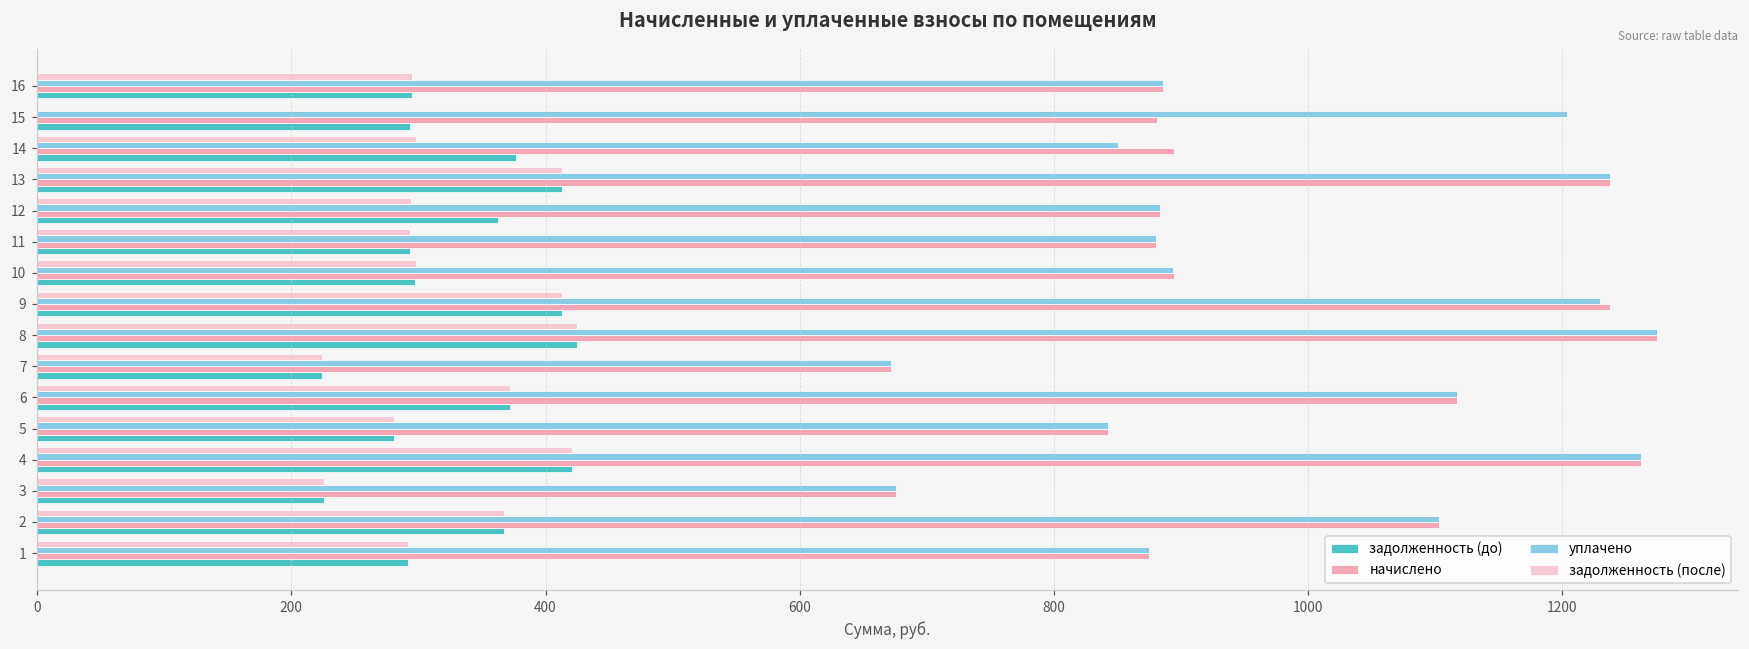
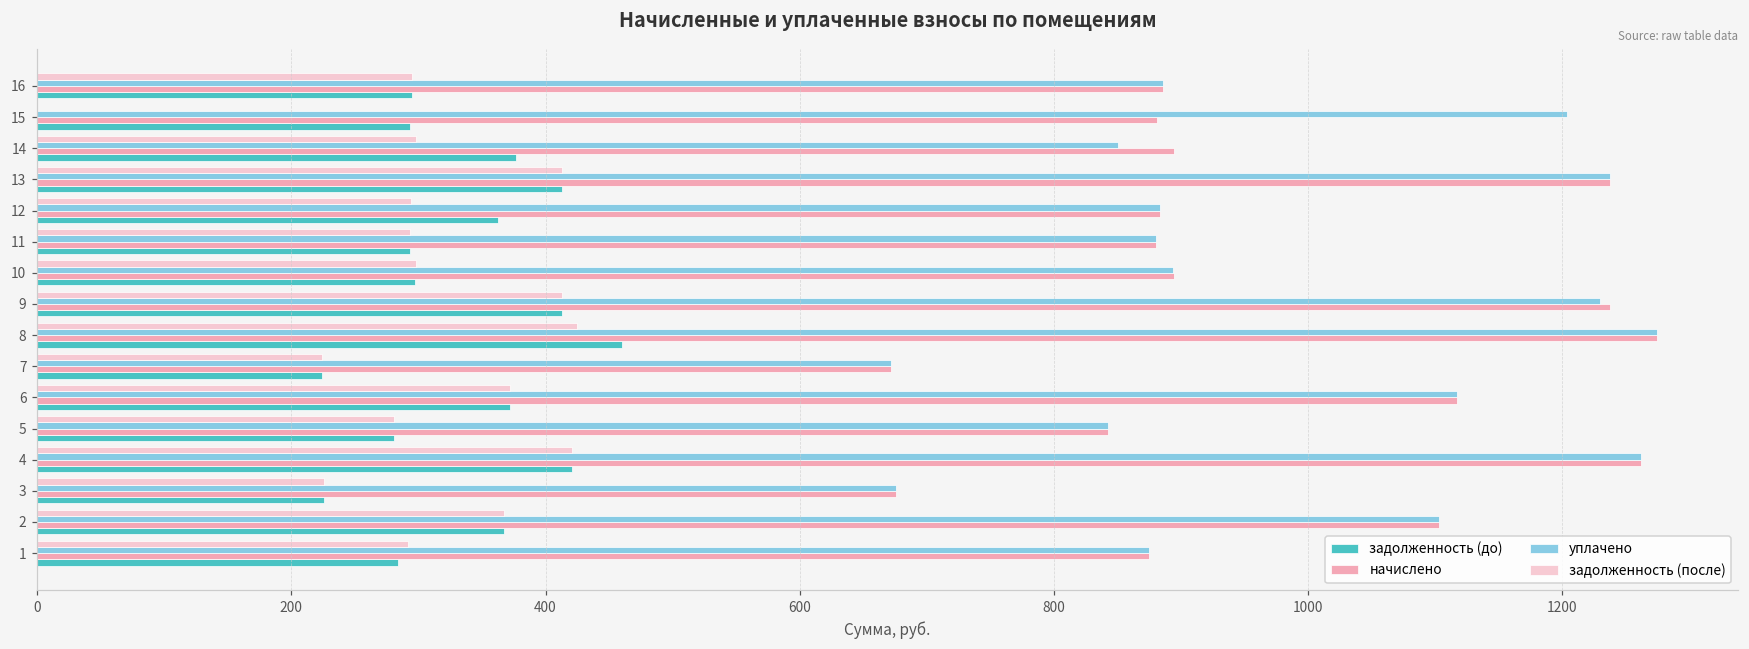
  {
    "задолженность (до)": {
      "16": 295,
      "15": 294,
      "14": 376,
      "13": 413,
      "12": 363,
      "11": 293,
      "10": 297,
      "9": 413,
-     "8": 425,
+     "8": 461,
      "7": 224,
      "6": 372,
      "5": 281,
      "4": 420,
      "3": 225,
      "2": 368,
-     "1": 292
+     "1": 284
    },
    "уплачено": {
      "16": 886,
      "15": 1204,
      "14": 850,
      "13": 1238,
      "12": 883,
      "11": 880,
      "10": 893,
      "9": 1230,
      "8": 1274,
      "7": 672,
      "6": 1117,
      "5": 842,
      "4": 1261,
      "3": 676,
      "2": 1103,
      "1": 875
    }
  }
